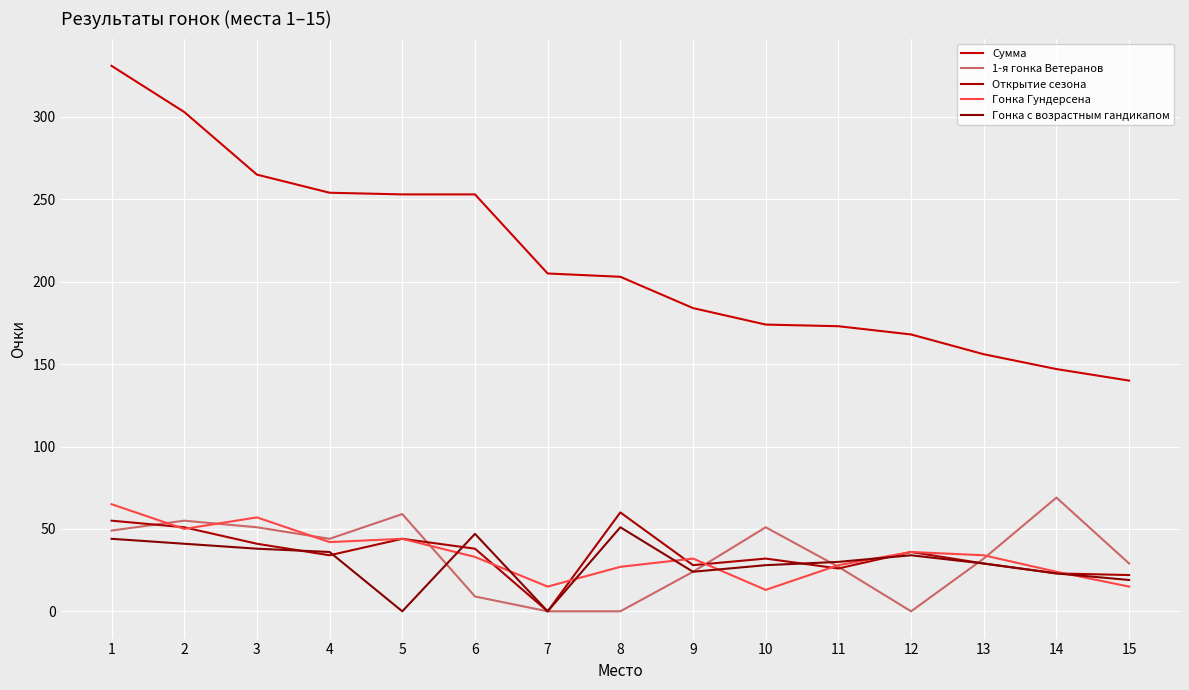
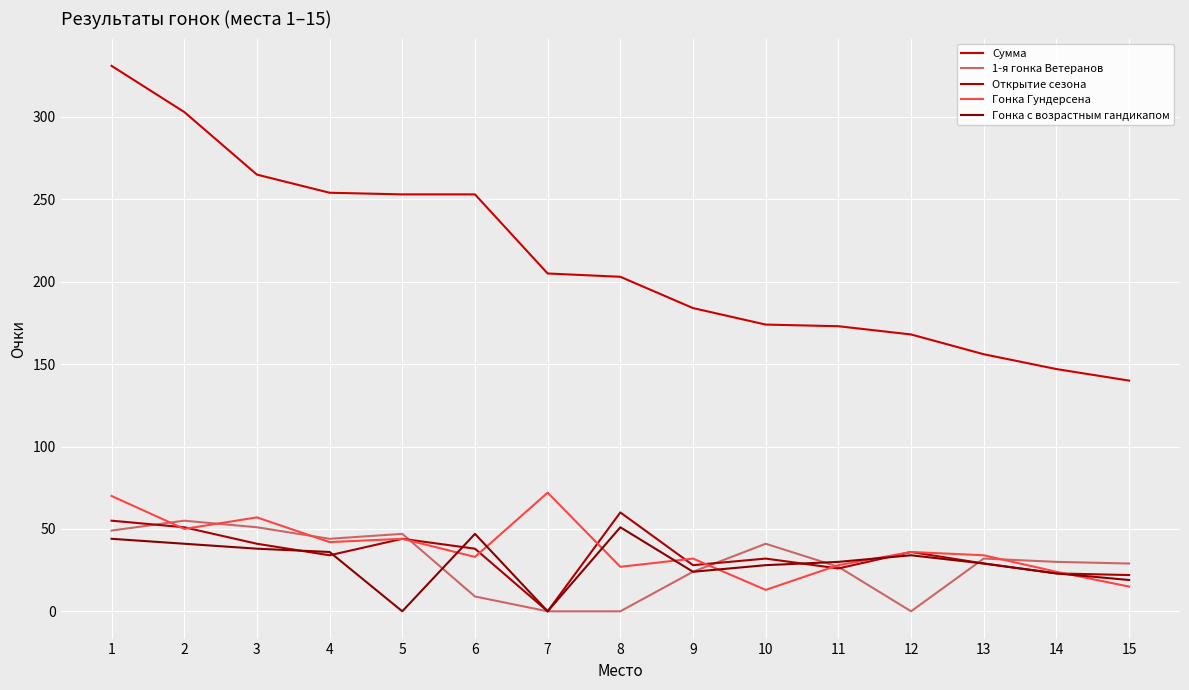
  {
    "1-я гонка Ветеранов": {
      "1": 49,
      "2": 55,
      "3": 51,
      "4": 44,
-     "5": 59,
+     "5": 47,
      "6": 9,
      "8": 0,
-     "10": 51,
+     "10": 41,
      "12": 0,
      "13": 32,
-     "14": 69,
+     "14": 30,
      "15": 29
    },
    "Гонка Гундерсена": {
-     "1": 65,
+     "1": 70,
      "3": 57,
      "4": 42,
      "6": 33,
-     "7": 15,
+     "7": 72,
      "8": 27,
      "9": 32,
      "10": 13,
      "13": 34,
      "15": 15
    }
  }
